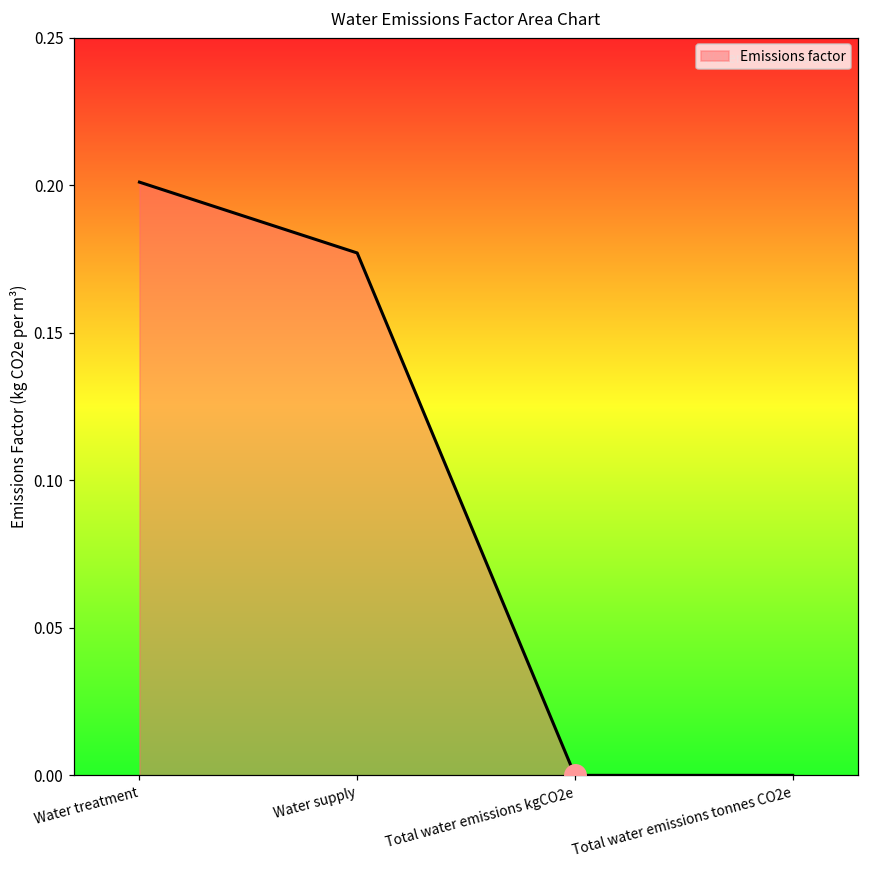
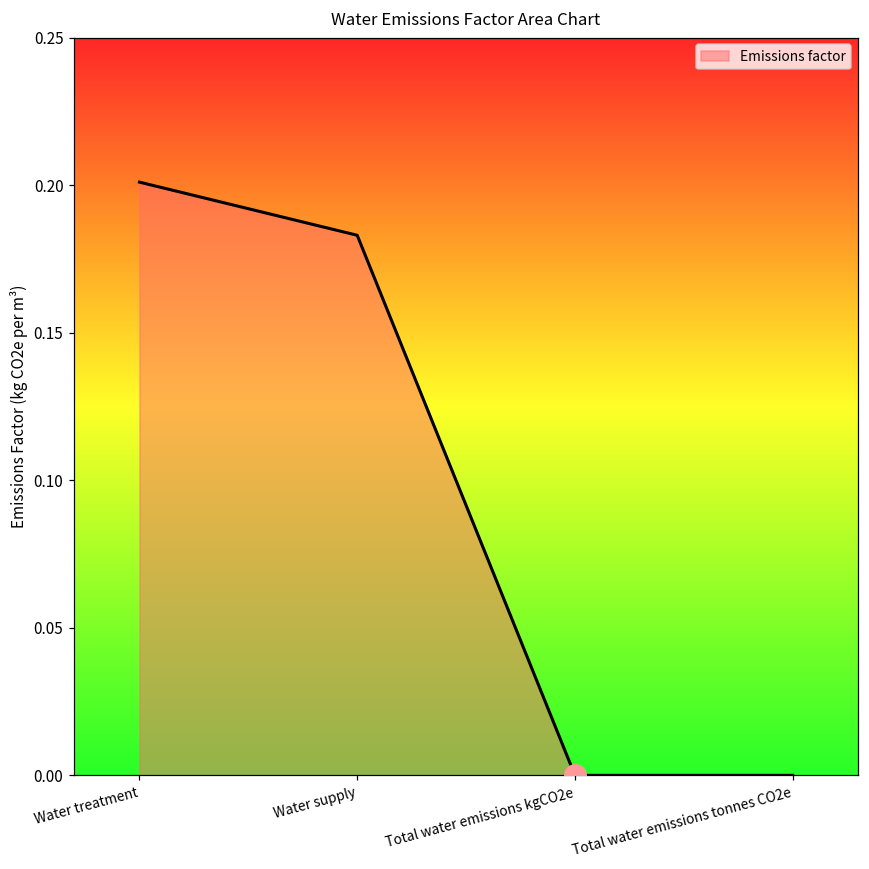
  {
    "Emissions factor": {
      "Water treatment": 0.201,
-     "Water supply": 0.177,
+     "Water supply": 0.183,
      "Total water emissions tonnes CO2e": 0.000
    }
  }
